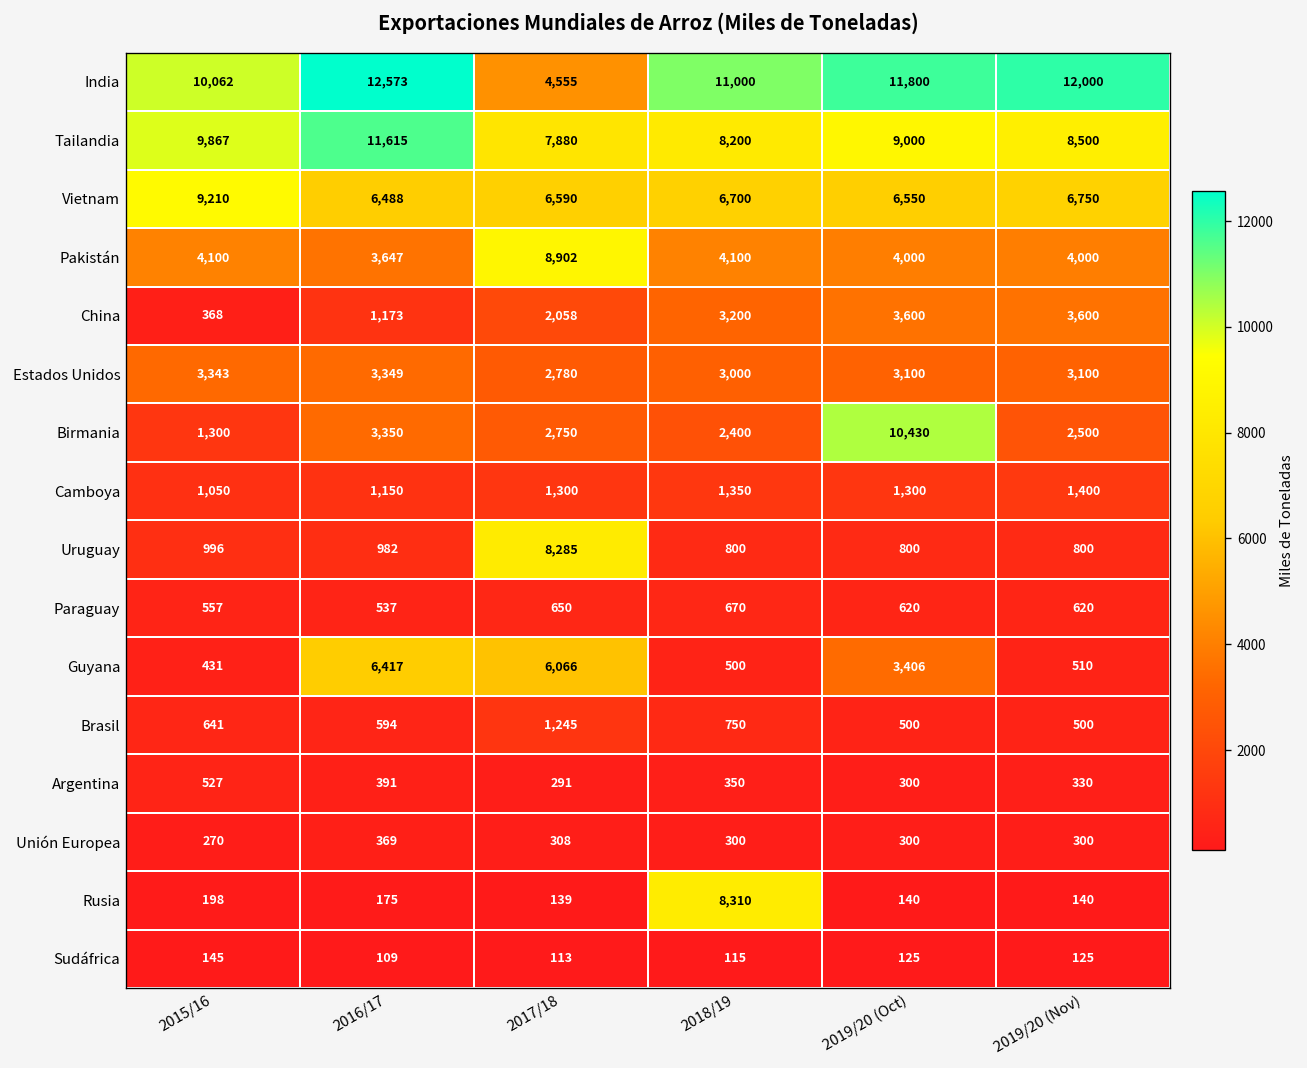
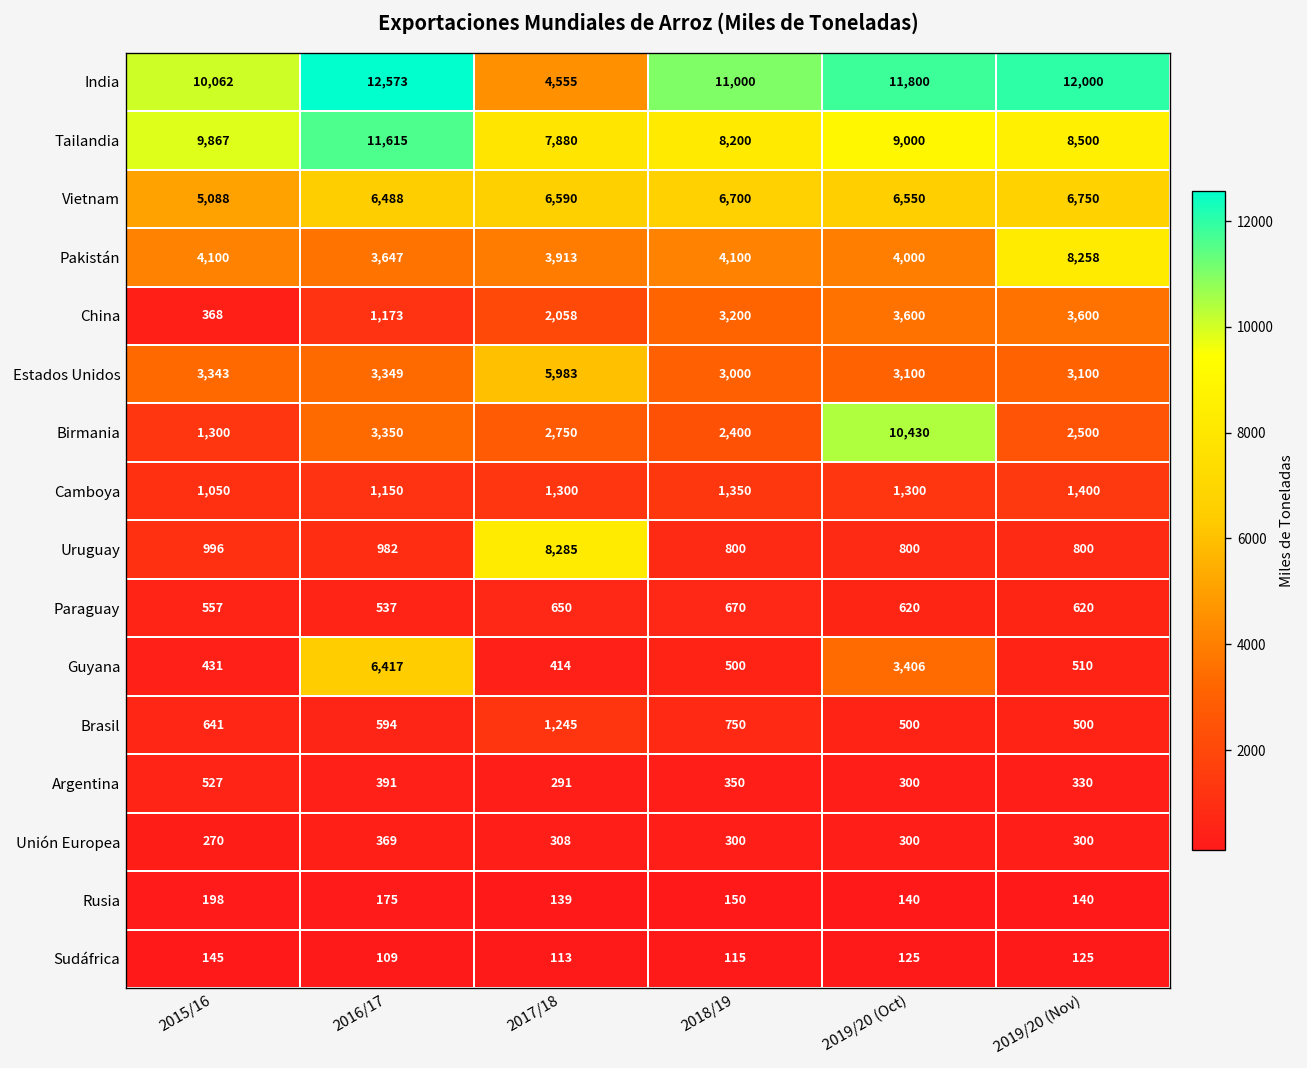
  {
    "India": {
      "2015/16": "10,062",
      "2016/17": "12,573",
      "2017/18": "4,555",
      "2018/19": "11,000",
      "2019/20 (Oct)": "11,800",
      "2019/20 (Nov)": "12,000"
    },
    "Tailandia": {
      "2015/16": "9,867",
      "2016/17": "11,615",
      "2017/18": "7,880",
      "2018/19": "8,200",
      "2019/20 (Oct)": "9,000",
      "2019/20 (Nov)": "8,500"
    },
    "Vietnam": {
-     "2015/16": "9,210",
+     "2015/16": "5,088",
      "2016/17": "6,488",
      "2017/18": "6,590",
      "2018/19": "6,700",
      "2019/20 (Oct)": "6,550",
      "2019/20 (Nov)": "6,750"
    },
    "Pakistán": {
      "2015/16": "4,100",
      "2016/17": "3,647",
-     "2017/18": "8,902",
+     "2017/18": "3,913",
      "2018/19": "4,100",
      "2019/20 (Oct)": "4,000",
-     "2019/20 (Nov)": "4,000"
+     "2019/20 (Nov)": "8,258"
    },
    "China": {
      "2015/16": "368",
      "2016/17": "1,173",
      "2017/18": "2,058",
      "2018/19": "3,200",
      "2019/20 (Oct)": "3,600",
      "2019/20 (Nov)": "3,600"
    },
    "Estados Unidos": {
      "2015/16": "3,343",
      "2016/17": "3,349",
-     "2017/18": "2,780",
+     "2017/18": "5,983",
      "2018/19": "3,000",
      "2019/20 (Oct)": "3,100",
      "2019/20 (Nov)": "3,100"
    },
    "Birmania": {
      "2015/16": "1,300",
      "2016/17": "3,350",
      "2017/18": "2,750",
      "2018/19": "2,400",
      "2019/20 (Oct)": "10,430",
      "2019/20 (Nov)": "2,500"
    },
    "Camboya": {
      "2015/16": "1,050",
      "2016/17": "1,150",
      "2017/18": "1,300",
      "2018/19": "1,350",
      "2019/20 (Oct)": "1,300",
      "2019/20 (Nov)": "1,400"
    },
    "Uruguay": {
      "2015/16": "996",
      "2016/17": "982",
      "2017/18": "8,285",
      "2018/19": "800",
      "2019/20 (Oct)": "800",
      "2019/20 (Nov)": "800"
    },
    "Paraguay": {
      "2015/16": "557",
      "2016/17": "537",
      "2017/18": "650",
      "2018/19": "670",
      "2019/20 (Oct)": "620",
      "2019/20 (Nov)": "620"
    },
    "Guyana": {
      "2015/16": "431",
      "2016/17": "6,417",
-     "2017/18": "6,066",
+     "2017/18": "414",
      "2018/19": "500",
      "2019/20 (Oct)": "3,406",
      "2019/20 (Nov)": "510"
    },
    "Brasil": {
      "2015/16": "641",
      "2016/17": "594",
      "2017/18": "1,245",
      "2018/19": "750",
      "2019/20 (Oct)": "500",
      "2019/20 (Nov)": "500"
    },
    "Argentina": {
      "2015/16": "527",
      "2016/17": "391",
      "2017/18": "291",
      "2018/19": "350",
      "2019/20 (Oct)": "300",
      "2019/20 (Nov)": "330"
    },
    "Unión Europea": {
      "2015/16": "270",
      "2016/17": "369",
      "2017/18": "308",
      "2018/19": "300",
      "2019/20 (Oct)": "300",
      "2019/20 (Nov)": "300"
    },
    "Rusia": {
      "2015/16": "198",
      "2016/17": "175",
      "2017/18": "139",
-     "2018/19": "8,310",
+     "2018/19": "150",
      "2019/20 (Oct)": "140",
      "2019/20 (Nov)": "140"
    },
    "Sudáfrica": {
      "2015/16": "145",
      "2016/17": "109",
      "2017/18": "113",
      "2018/19": "115",
      "2019/20 (Oct)": "125",
      "2019/20 (Nov)": "125"
    }
  }
